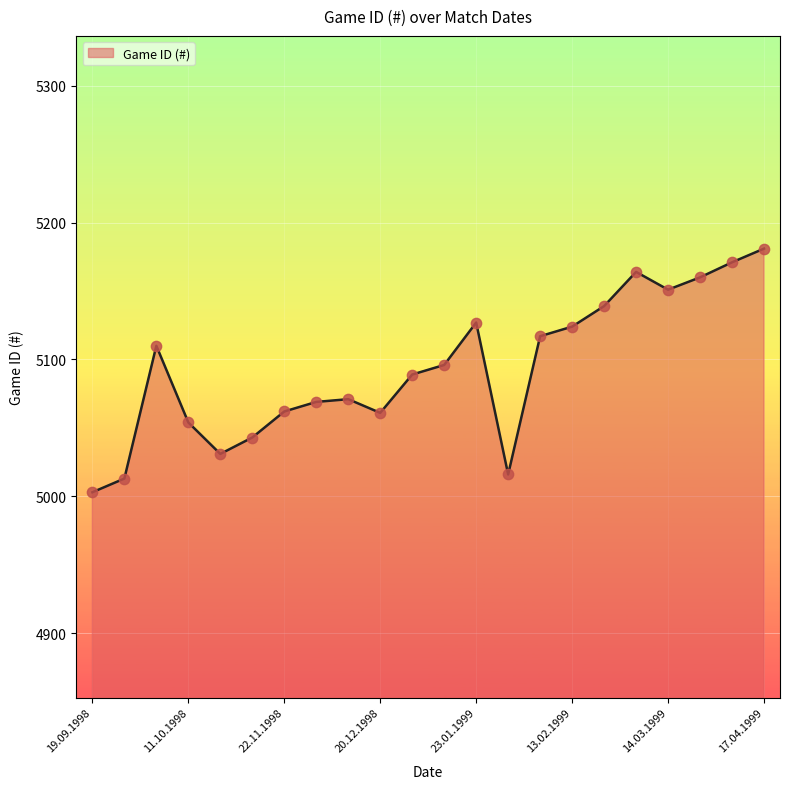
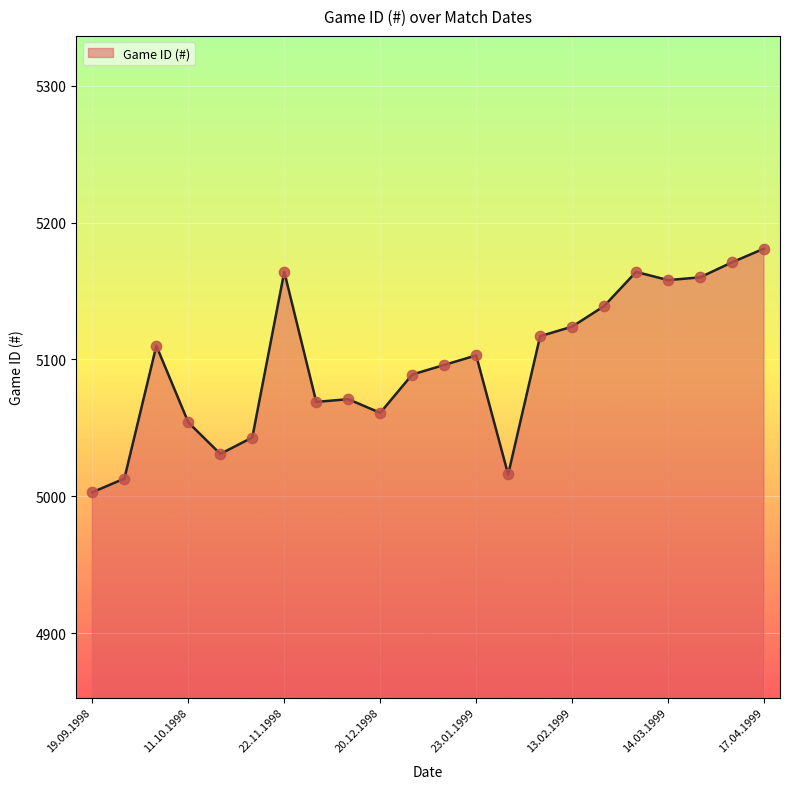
  {
    "19.09.1998": 5003,
    "11.10.1998": 5054,
-   "22.11.1998": 5062,
+   "22.11.1998": 5164,
    "20.12.1998": 5061,
-   "23.01.1999": 5127,
+   "23.01.1999": 5103,
    "13.02.1999": 5124,
-   "14.03.1999": 5151,
+   "14.03.1999": 5158,
    "17.04.1999": 5181
  }
